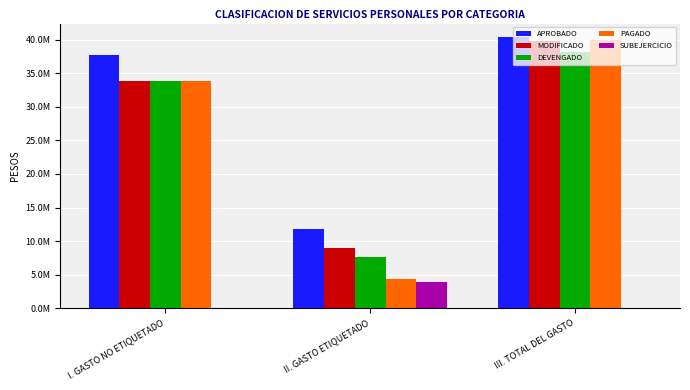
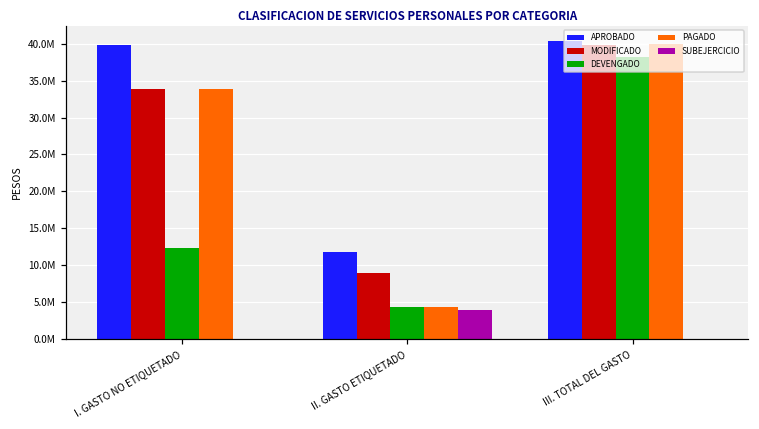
  {
    "APROBADO": {
-     "I. GASTO NO ETIQUETADO": 38000000,
+     "I. GASTO NO ETIQUETADO": 40000000,
      "II. GASTO ETIQUETADO": 12000000
    },
    "MODIFICADO": {
      "I. GASTO NO ETIQUETADO": 34000000,
      "II. GASTO ETIQUETADO": 9000000
    },
    "DEVENGADO": {
-     "I. GASTO NO ETIQUETADO": 34000000,
-     "II. GASTO ETIQUETADO": 8000000
+     "I. GASTO NO ETIQUETADO": 12000000,
+     "II. GASTO ETIQUETADO": 4000000
    },
    "PAGADO": {
      "I. GASTO NO ETIQUETADO": 34000000,
      "II. GASTO ETIQUETADO": 4000000
    },
    "SUBEJERCICIO": {
      "I. GASTO NO ETIQUETADO": 0,
      "II. GASTO ETIQUETADO": 4000000
    }
  }
